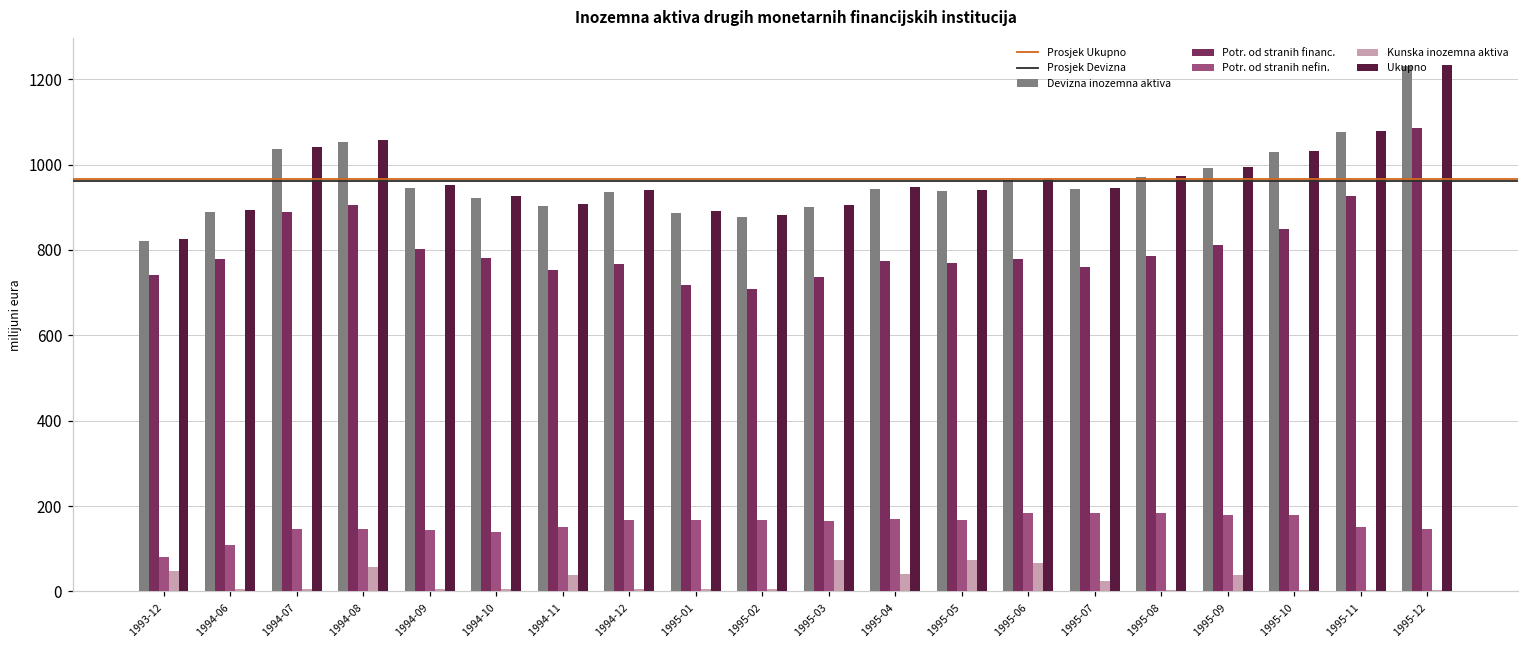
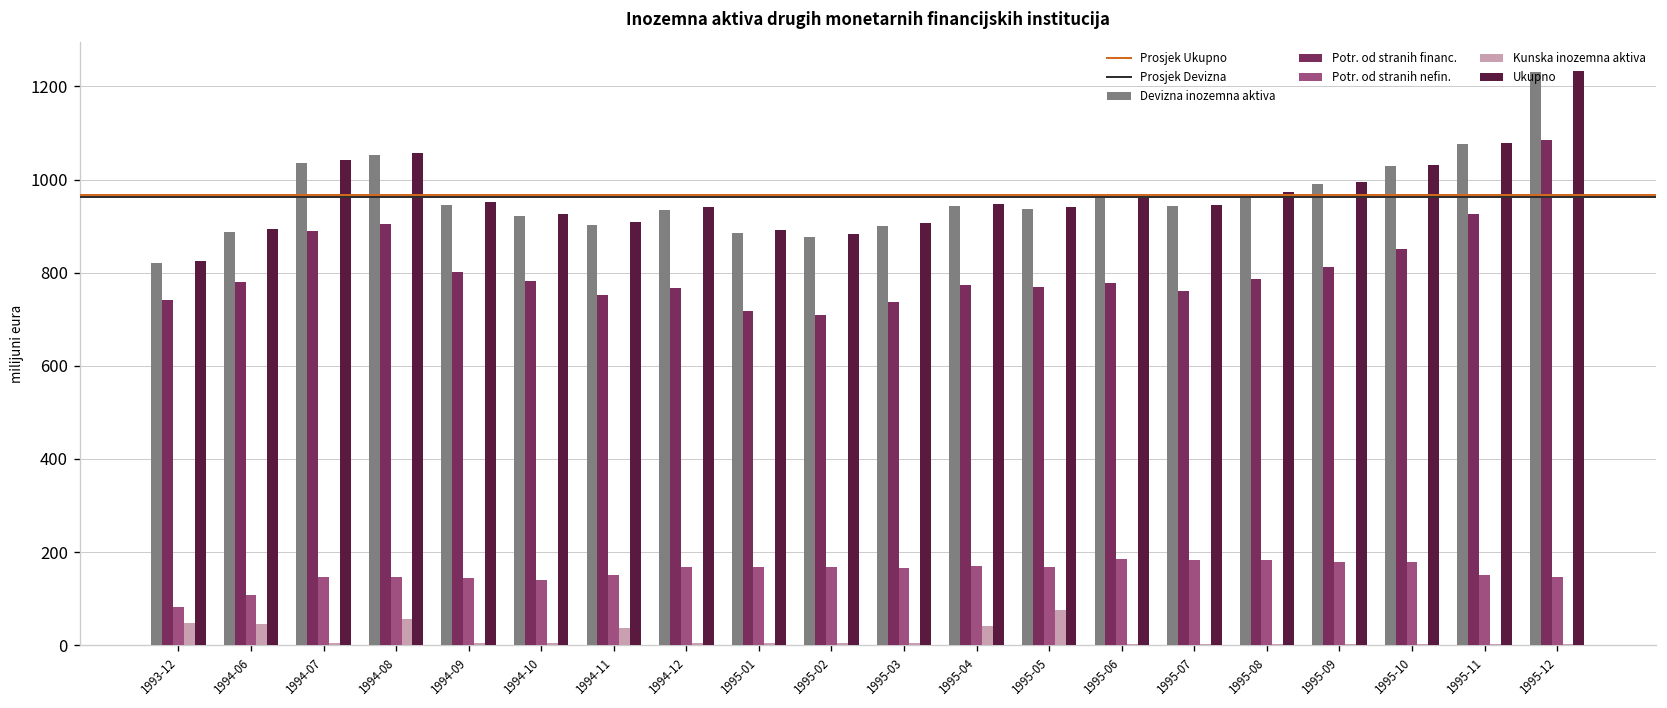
  {
    "Kunska inozemna aktiva": {
      "1993-12": 50,
-     "1994-06": 0,
+     "1994-06": 50,
      "1994-08": 60,
      "1994-11": 40,
-     "1995-03": 70,
+     "1995-03": 0,
      "1995-04": 40,
      "1995-05": 70,
-     "1995-06": 70,
-     "1995-07": 20,
-     "1995-09": 40
+     "1995-06": 0,
+     "1995-07": 0,
+     "1995-09": 0
    }
  }
